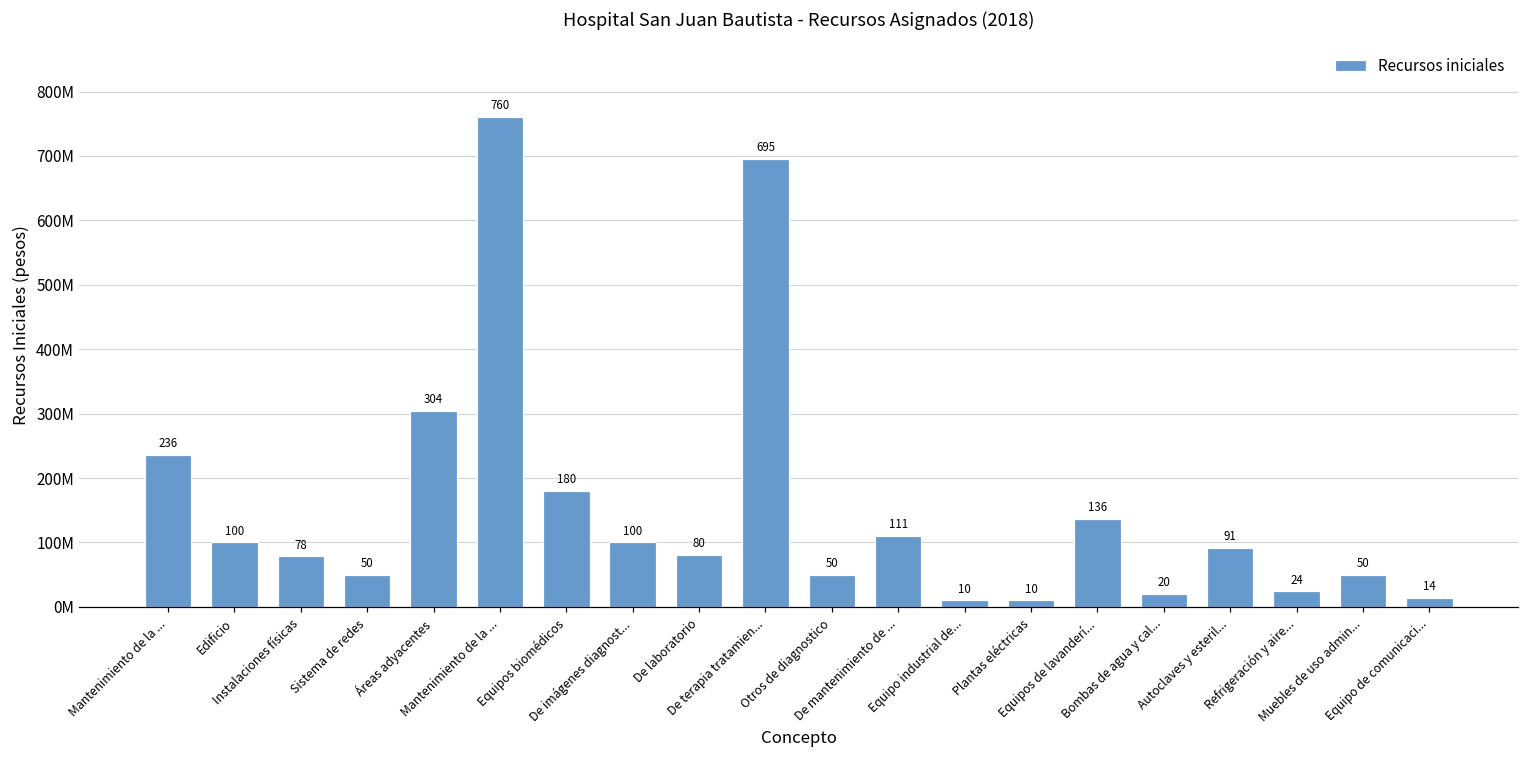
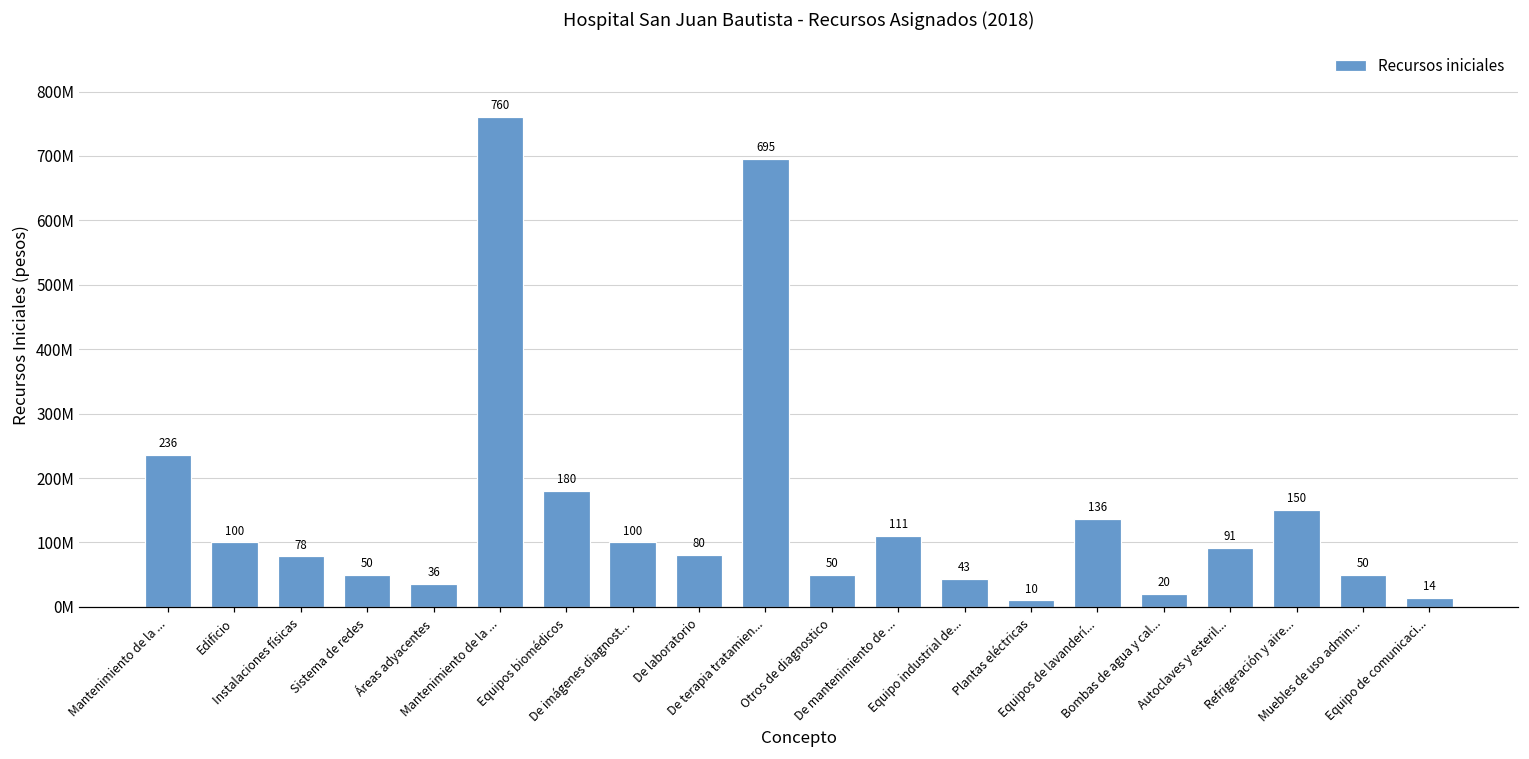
  {
-   "Áreas adyacentes": 304,
-   "Equipo industrial de...": 10,
-   "Refrigeración y aire...": 24
+   "Áreas adyacentes": 36,
+   "Equipo industrial de...": 43,
+   "Refrigeración y aire...": 150
  }
